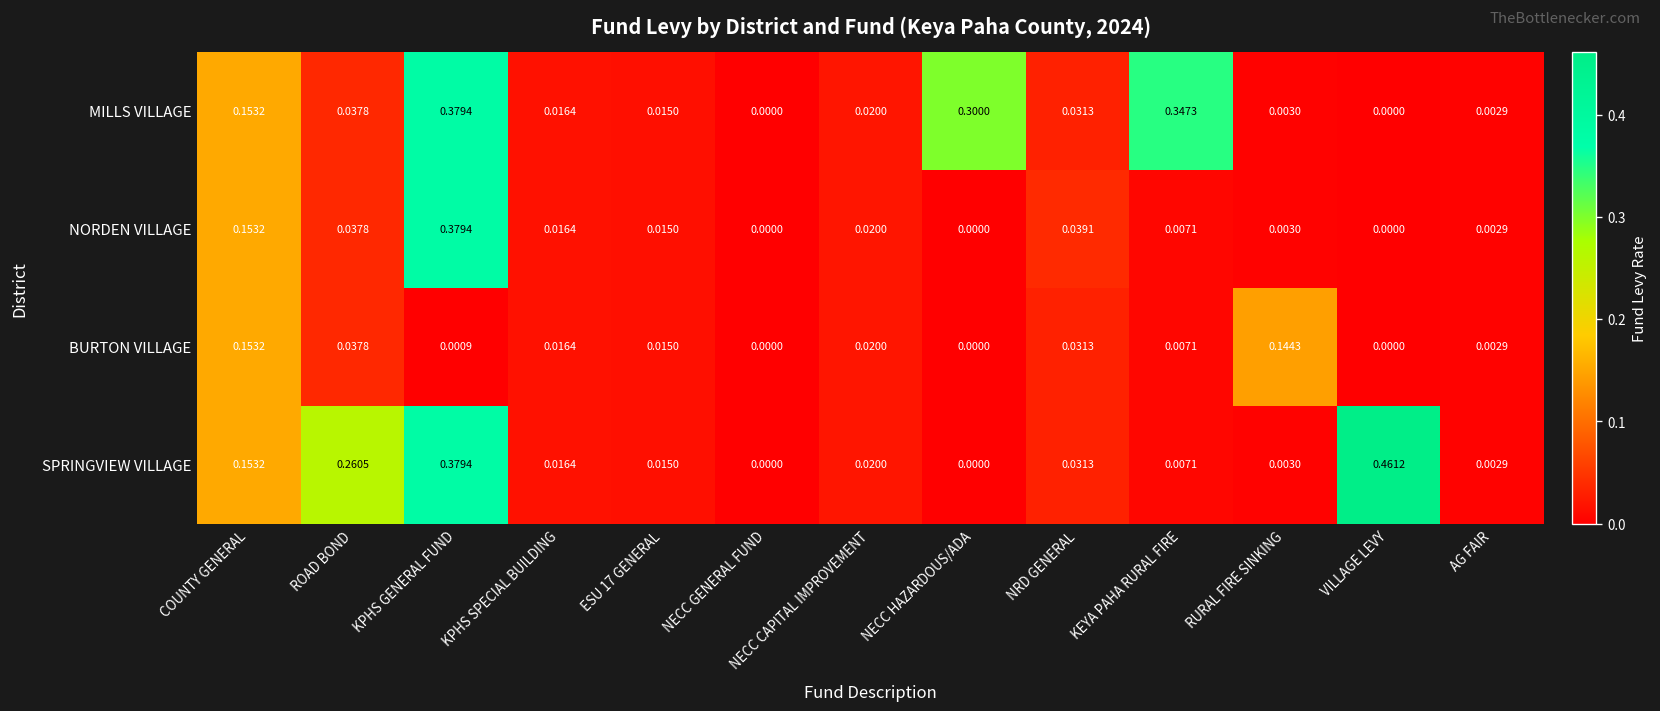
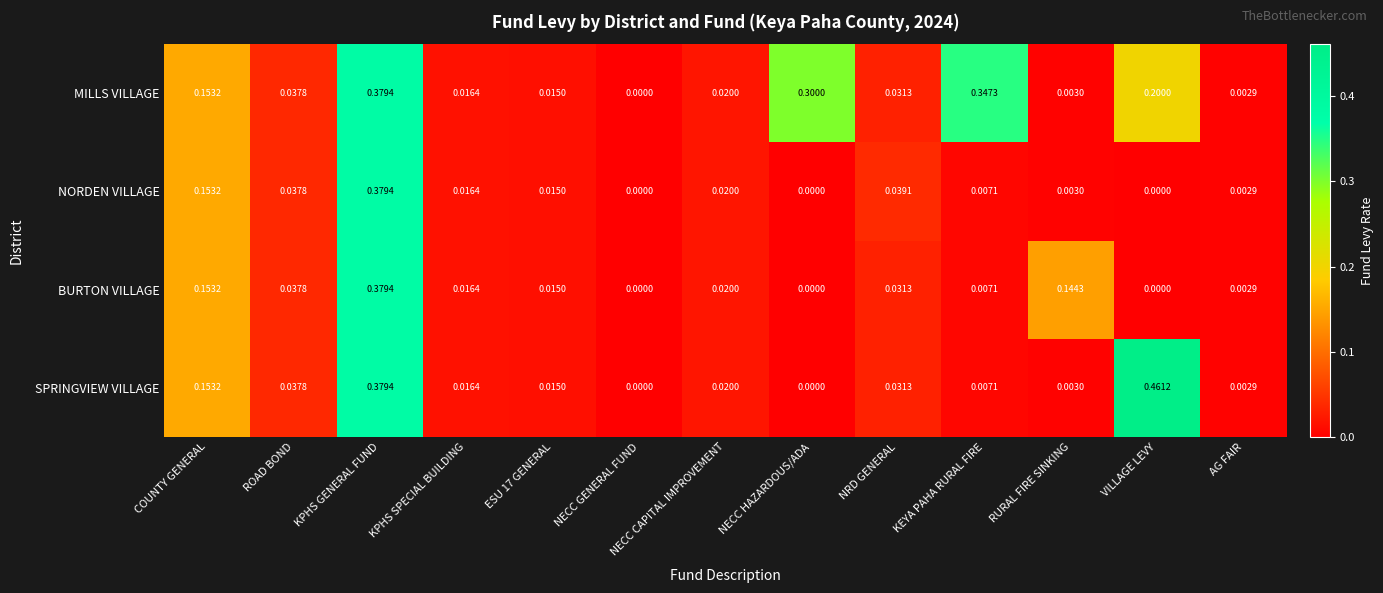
  {
    "MILLS VILLAGE": {
      "COUNTY GENERAL": 0.1532,
      "ROAD BOND": 0.0378,
      "KPHS GENERAL FUND": 0.3794,
      "KPHS SPECIAL BUILDING": 0.0164,
      "ESU 17 GENERAL": 0.0150,
      "NECC GENERAL FUND": 0.0000,
      "NECC CAPITAL IMPROVEMENT": 0.0200,
      "NECC HAZARDOUS/ADA": 0.3000,
      "NRD GENERAL": 0.0313,
      "KEYA PAHA RURAL FIRE": 0.3473,
      "RURAL FIRE SINKING": 0.0030,
-     "VILLAGE LEVY": 0.0000,
+     "VILLAGE LEVY": 0.2000,
      "AG FAIR": 0.0029
    },
    "NORDEN VILLAGE": {
      "COUNTY GENERAL": 0.1532,
      "ROAD BOND": 0.0378,
      "KPHS GENERAL FUND": 0.3794,
      "KPHS SPECIAL BUILDING": 0.0164,
      "ESU 17 GENERAL": 0.0150,
      "NECC GENERAL FUND": 0.0000,
      "NECC CAPITAL IMPROVEMENT": 0.0200,
      "NECC HAZARDOUS/ADA": 0.0000,
      "NRD GENERAL": 0.0391,
      "KEYA PAHA RURAL FIRE": 0.0071,
      "RURAL FIRE SINKING": 0.0030,
      "VILLAGE LEVY": 0.0000,
      "AG FAIR": 0.0029
    },
    "BURTON VILLAGE": {
      "COUNTY GENERAL": 0.1532,
      "ROAD BOND": 0.0378,
-     "KPHS GENERAL FUND": 0.0009,
+     "KPHS GENERAL FUND": 0.3794,
      "KPHS SPECIAL BUILDING": 0.0164,
      "ESU 17 GENERAL": 0.0150,
      "NECC GENERAL FUND": 0.0000,
      "NECC CAPITAL IMPROVEMENT": 0.0200,
      "NECC HAZARDOUS/ADA": 0.0000,
      "NRD GENERAL": 0.0313,
      "KEYA PAHA RURAL FIRE": 0.0071,
      "RURAL FIRE SINKING": 0.1443,
      "VILLAGE LEVY": 0.0000,
      "AG FAIR": 0.0029
    },
    "SPRINGVIEW VILLAGE": {
      "COUNTY GENERAL": 0.1532,
-     "ROAD BOND": 0.2605,
+     "ROAD BOND": 0.0378,
      "KPHS GENERAL FUND": 0.3794,
      "KPHS SPECIAL BUILDING": 0.0164,
      "ESU 17 GENERAL": 0.0150,
      "NECC GENERAL FUND": 0.0000,
      "NECC CAPITAL IMPROVEMENT": 0.0200,
      "NECC HAZARDOUS/ADA": 0.0000,
      "NRD GENERAL": 0.0313,
      "KEYA PAHA RURAL FIRE": 0.0071,
      "RURAL FIRE SINKING": 0.0030,
      "VILLAGE LEVY": 0.4612,
      "AG FAIR": 0.0029
    }
  }
